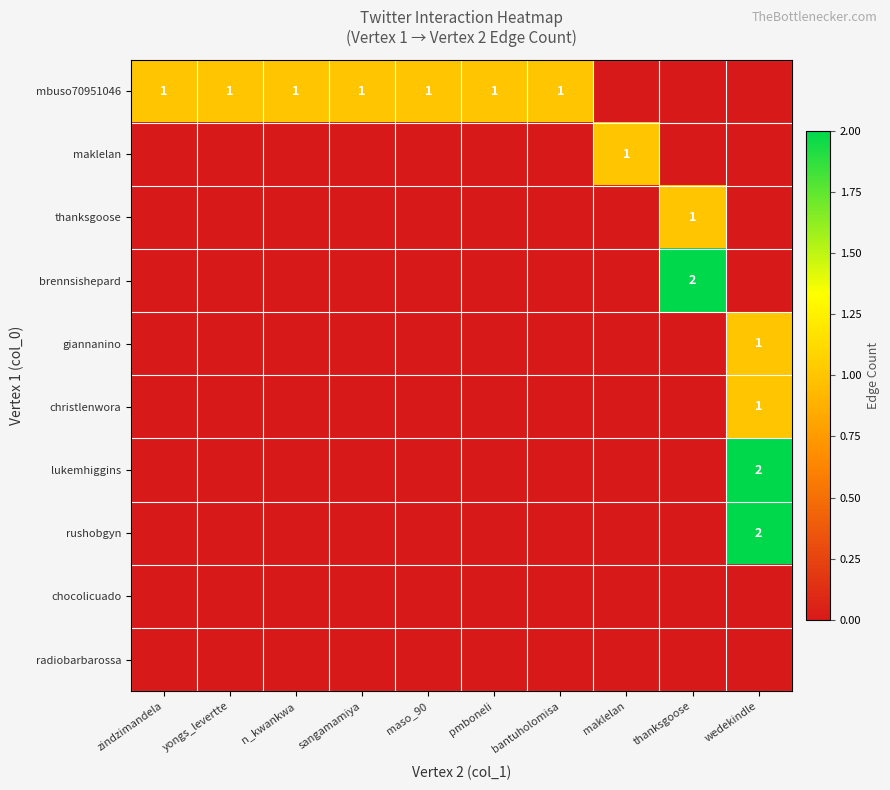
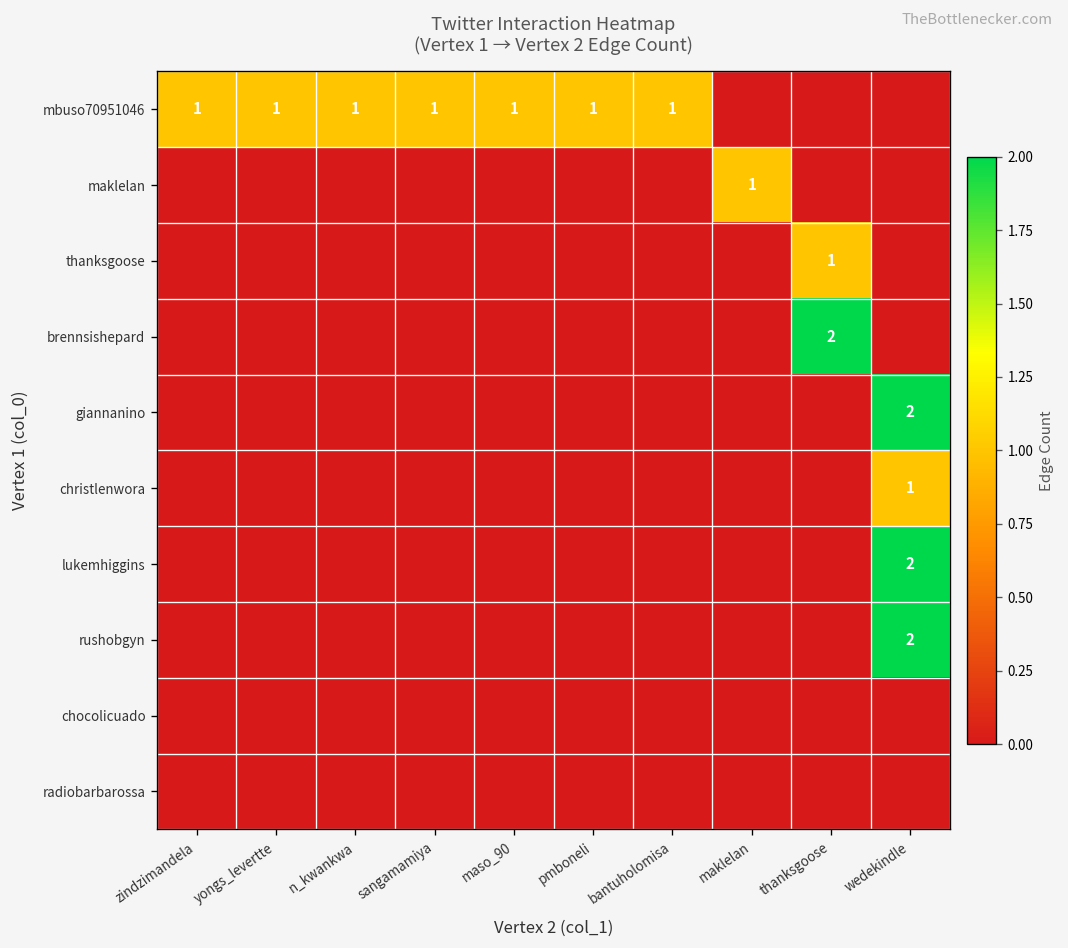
  {
    "mbuso70951046": {
      "zindzimandela": 1,
      "yongs_levertte": 1,
      "n_kwankwa": 1,
      "sangamamiya": 1,
      "maso_90": 1,
      "pmboneli": 1,
      "bantuholomisa": 1
    },
    "maklelan": {
      "maklelan": 1
    },
    "thanksgoose": {
      "thanksgoose": 1
    },
    "brennsishepard": {
      "thanksgoose": 2
    },
    "giannanino": {
-     "wedekindle": 1
+     "wedekindle": 2
    },
    "christlenwora": {
      "wedekindle": 1
    },
    "lukemhiggins": {
      "wedekindle": 2
    },
    "rushobgyn": {
      "wedekindle": 2
    }
  }
